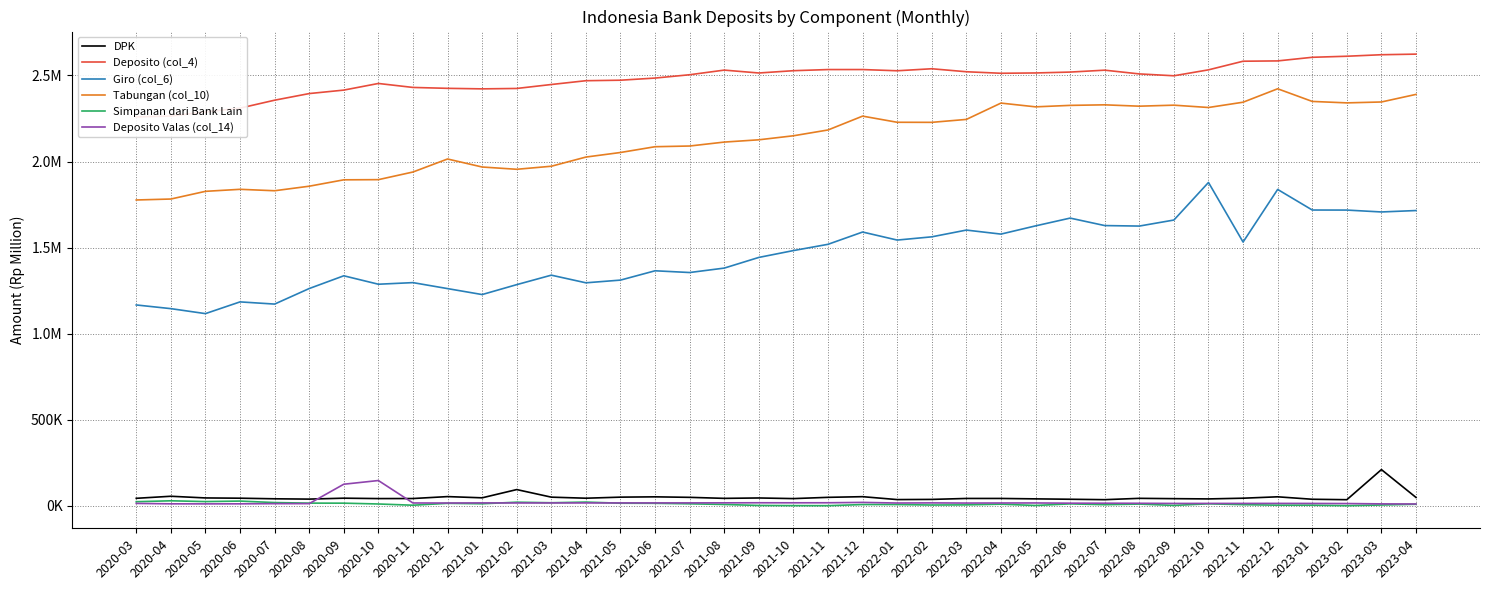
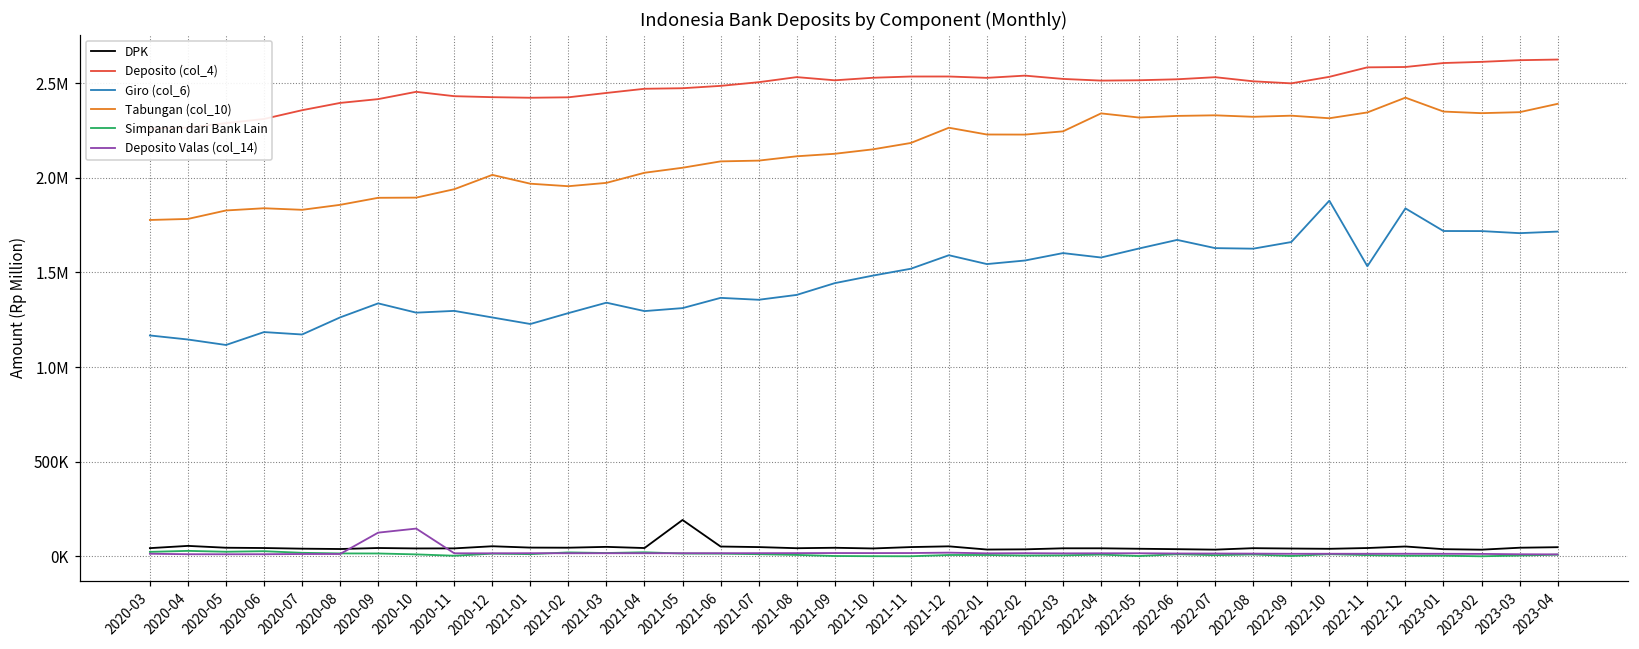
  {
    "DPK": {
      "2020-03": 40000,
      "2020-04": 60000,
      "2020-05": 50000,
      "2020-06": 40000,
      "2020-07": 40000,
      "2020-08": 40000,
      "2020-09": 40000,
      "2020-10": 40000,
      "2020-11": 40000,
      "2020-12": 50000,
      "2021-01": 50000,
-     "2021-02": 90000,
+     "2021-02": 50000,
      "2021-03": 50000,
      "2021-04": 40000,
-     "2021-05": 50000,
+     "2021-05": 190000,
      "2021-06": 50000,
      "2021-07": 50000,
      "2021-08": 40000,
      "2021-09": 50000,
      "2021-10": 40000,
      "2021-11": 50000,
      "2021-12": 50000,
      "2022-01": 40000,
      "2022-02": 40000,
      "2022-03": 40000,
      "2022-04": 40000,
      "2022-05": 40000,
      "2022-06": 40000,
      "2022-07": 40000,
      "2022-08": 40000,
      "2022-09": 40000,
      "2022-10": 40000,
      "2022-11": 40000,
      "2022-12": 50000,
      "2023-01": 40000,
      "2023-02": 40000,
-     "2023-03": 210000,
+     "2023-03": 50000,
      "2023-04": 50000
    },
    "Giro (col_6)": {
      "2020-03": 1170000,
      "2020-04": 1150000,
      "2020-05": 1120000,
      "2020-06": 1180000,
      "2020-07": 1170000,
      "2020-08": 1260000,
      "2020-09": 1340000,
      "2020-10": 1290000,
      "2020-11": 1300000,
      "2020-12": 1260000,
      "2021-01": 1230000,
      "2021-02": 1280000,
      "2021-03": 1340000,
      "2021-04": 1300000,
      "2021-05": 1310000,
      "2021-06": 1370000,
      "2021-07": 1360000,
      "2021-08": 1380000,
      "2021-09": 1440000,
      "2021-10": 1480000,
      "2021-11": 1520000,
      "2021-12": 1590000,
      "2022-01": 1540000,
      "2022-02": 1560000,
      "2022-03": 1600000,
      "2022-04": 1580000,
      "2022-05": 1630000,
      "2022-06": 1670000,
      "2022-07": 1630000,
      "2022-08": 1630000,
      "2022-09": 1660000,
      "2022-10": 1880000,
      "2022-11": 1530000,
      "2022-12": 1840000,
      "2023-01": 1720000,
      "2023-02": 1720000,
      "2023-03": 1710000,
      "2023-04": 1720000
    },
    "Simpanan dari Bank Lain": {
      "2020-04": 30000,
      "2020-06": 30000,
      "2020-09": 20000,
      "2020-10": 10000,
      "2021-09": 0,
      "2021-10": 0,
      "2021-11": 0
    },
    "Deposito Valas (col_14)": {
      "2020-04": 10000,
      "2020-06": 10000,
      "2020-09": 130000,
      "2020-10": 150000,
      "2021-09": 20000,
      "2021-10": 20000,
      "2021-11": 20000
    }
  }
